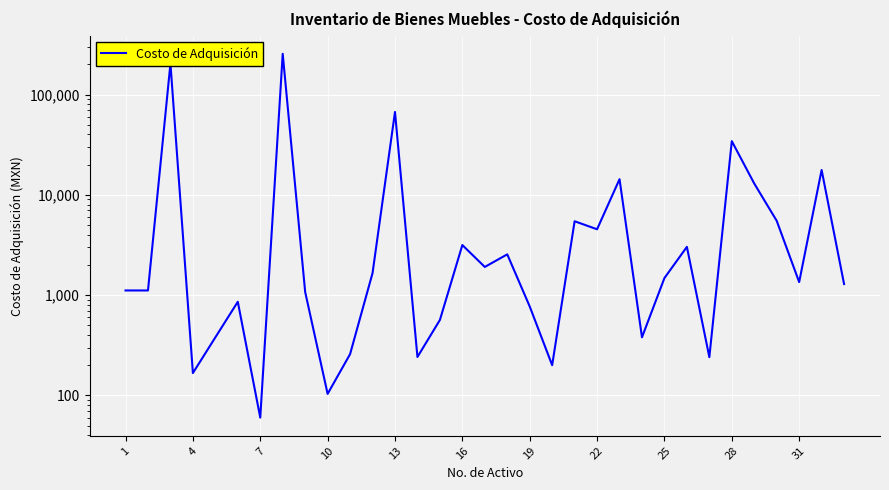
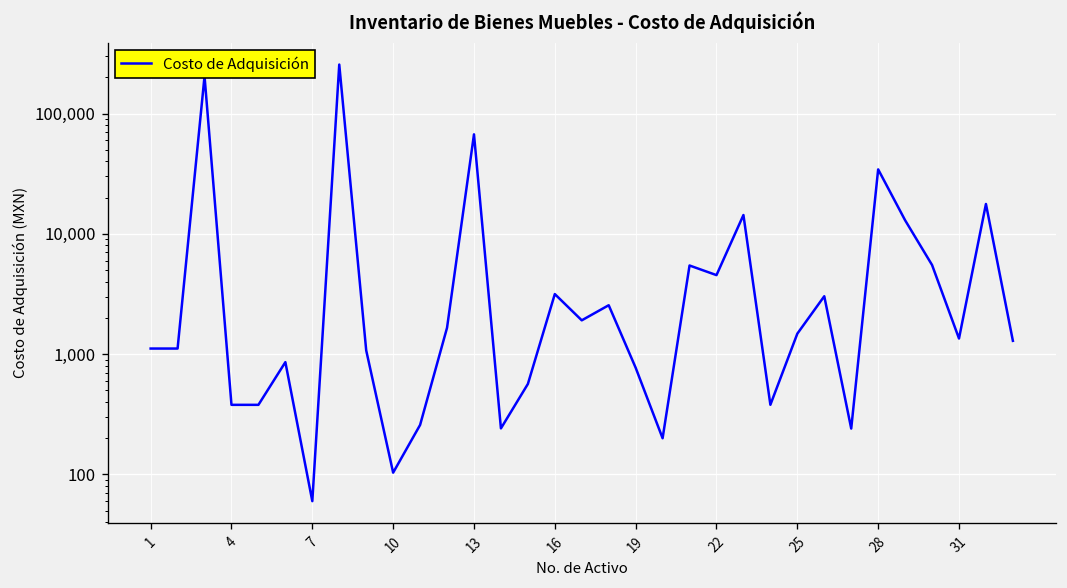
  {
    "1": "1,100",
-   "4": "170",
+   "4": "380",
    "7": "60",
    "10": "100",
    "13": "70,000",
    "16": "3,200",
    "19": "800",
    "22": "5,000",
    "25": "1,500",
    "28": "34,000",
    "31": "1,300"
  }
